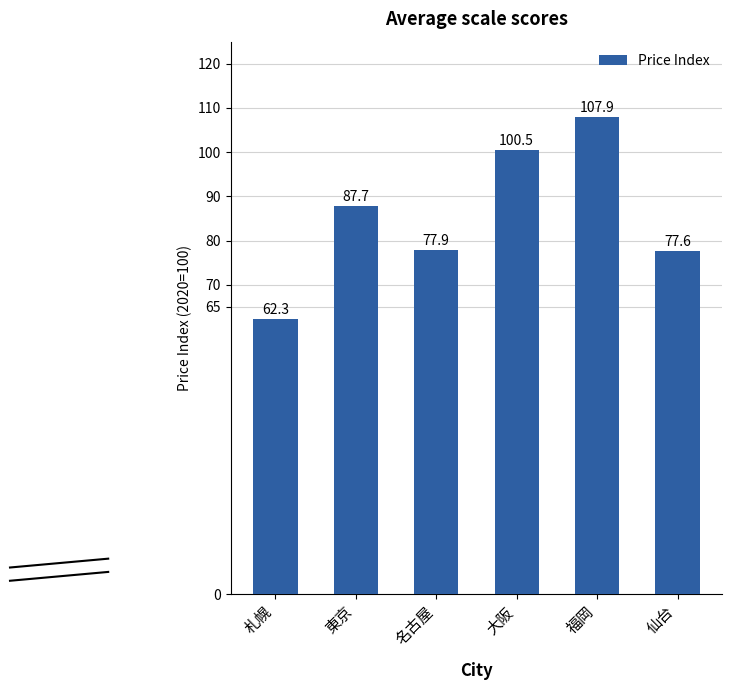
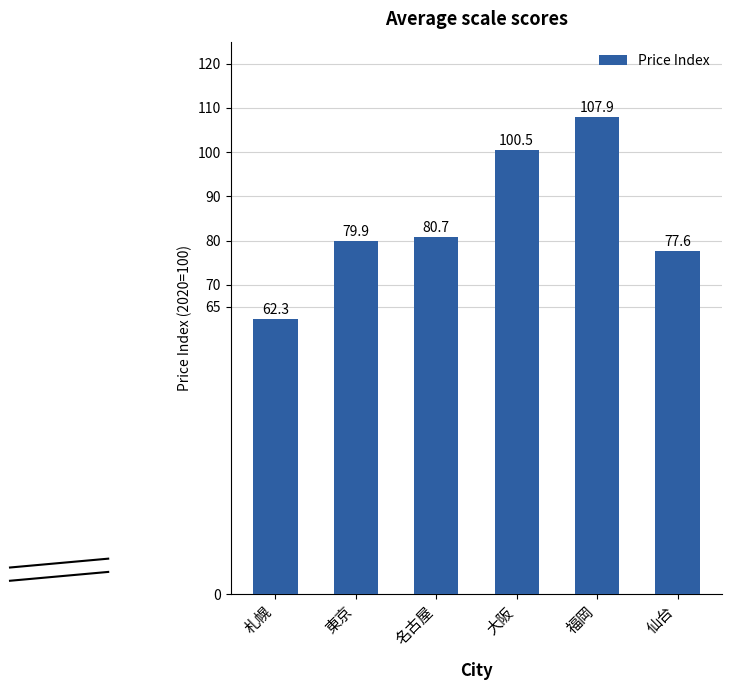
  {
    "札幌": 62.3,
-   "東京": 87.7,
-   "名古屋": 77.9,
+   "東京": 79.9,
+   "名古屋": 80.7,
    "大阪": 100.5,
    "福岡": 107.9,
    "仙台": 77.6
  }
